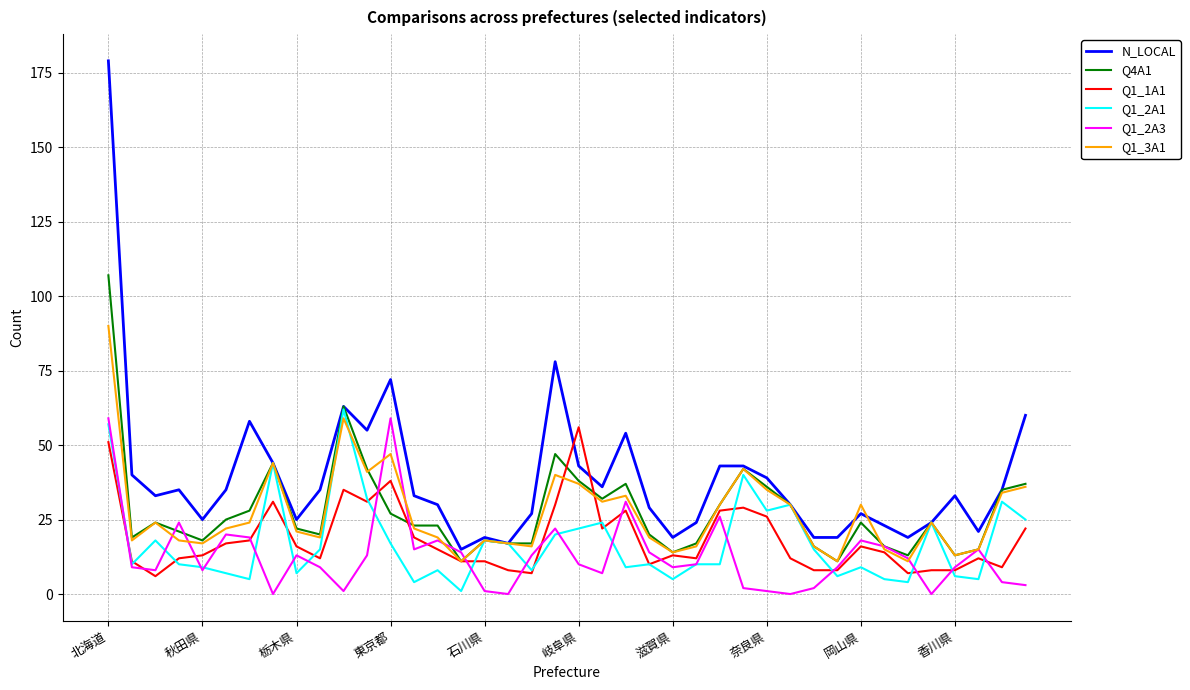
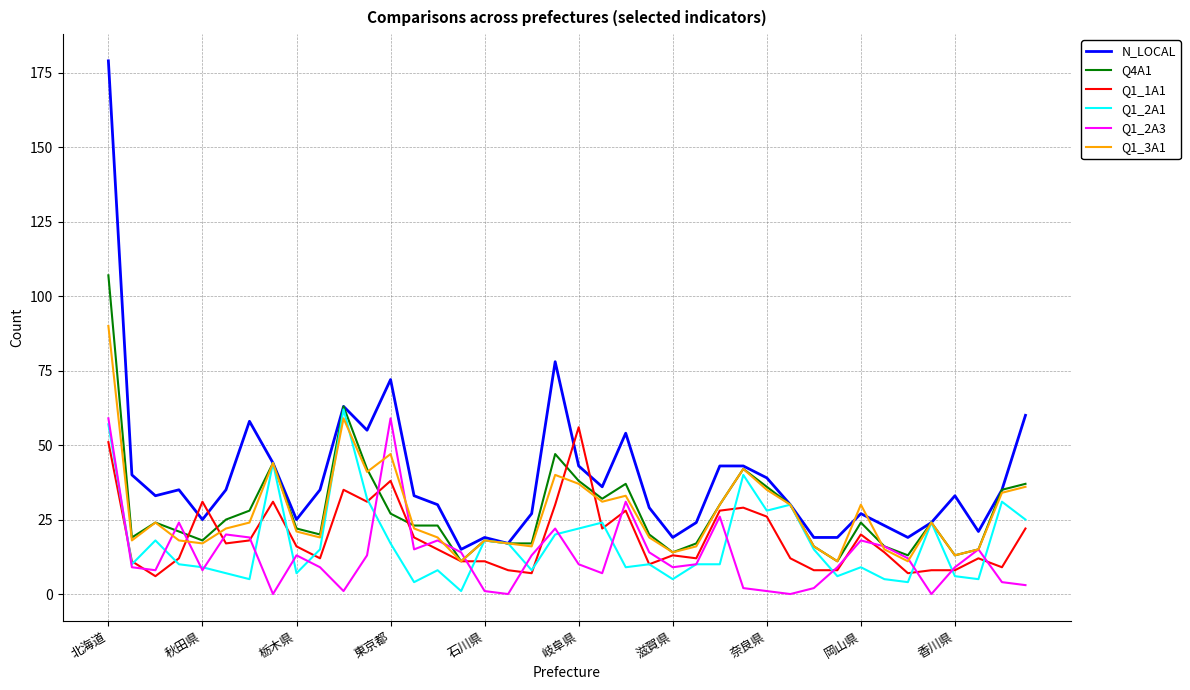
  {
    "N_LOCAL": {
      "北海道": 179,
      "秋田県": 25,
      "栃木県": 25,
      "東京都": 72,
      "石川県": 19,
      "岐阜県": 43,
      "滋賀県": 19,
      "奈良県": 39,
      "岡山県": 27,
      "香川県": 33
    },
    "Q4A1": {
      "北海道": 107,
      "秋田県": 18,
      "栃木県": 22,
      "東京都": 27,
      "岐阜県": 38,
      "奈良県": 36,
      "岡山県": 24
    },
    "Q1_1A1": {
      "北海道": 51,
-     "秋田県": 13,
+     "秋田県": 31,
      "栃木県": 16,
      "東京都": 38,
      "石川県": 11,
      "岐阜県": 56,
      "滋賀県": 13,
      "奈良県": 26,
-     "岡山県": 16,
+     "岡山県": 20,
      "香川県": 8
    },
    "Q1_2A1": {
      "北海道": 57,
      "秋田県": 9,
      "栃木県": 7,
      "東京都": 17,
      "岐阜県": 22,
      "滋賀県": 5,
      "奈良県": 28,
      "岡山県": 9,
      "香川県": 6
    },
    "Q1_2A3": {
      "北海道": 59,
      "秋田県": 8,
      "栃木県": 13,
      "東京都": 59,
      "石川県": 1,
      "岐阜県": 10,
      "滋賀県": 9,
      "奈良県": 1,
      "岡山県": 18,
      "香川県": 9
    },
    "Q1_3A1": {
      "北海道": 90,
      "秋田県": 17,
      "栃木県": 21,
      "東京都": 47,
      "岐阜県": 37,
      "奈良県": 35,
      "岡山県": 30
    }
  }
